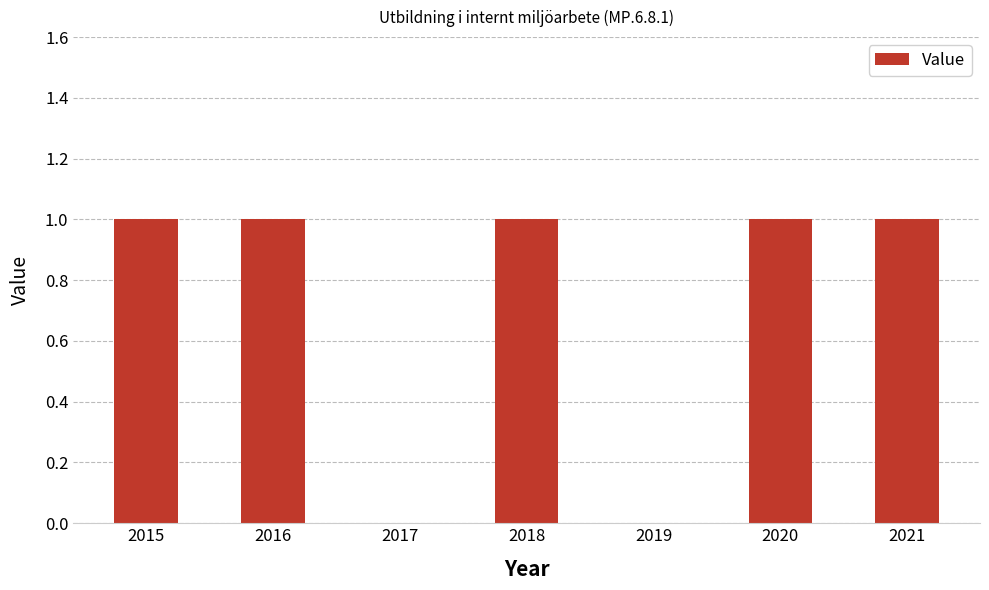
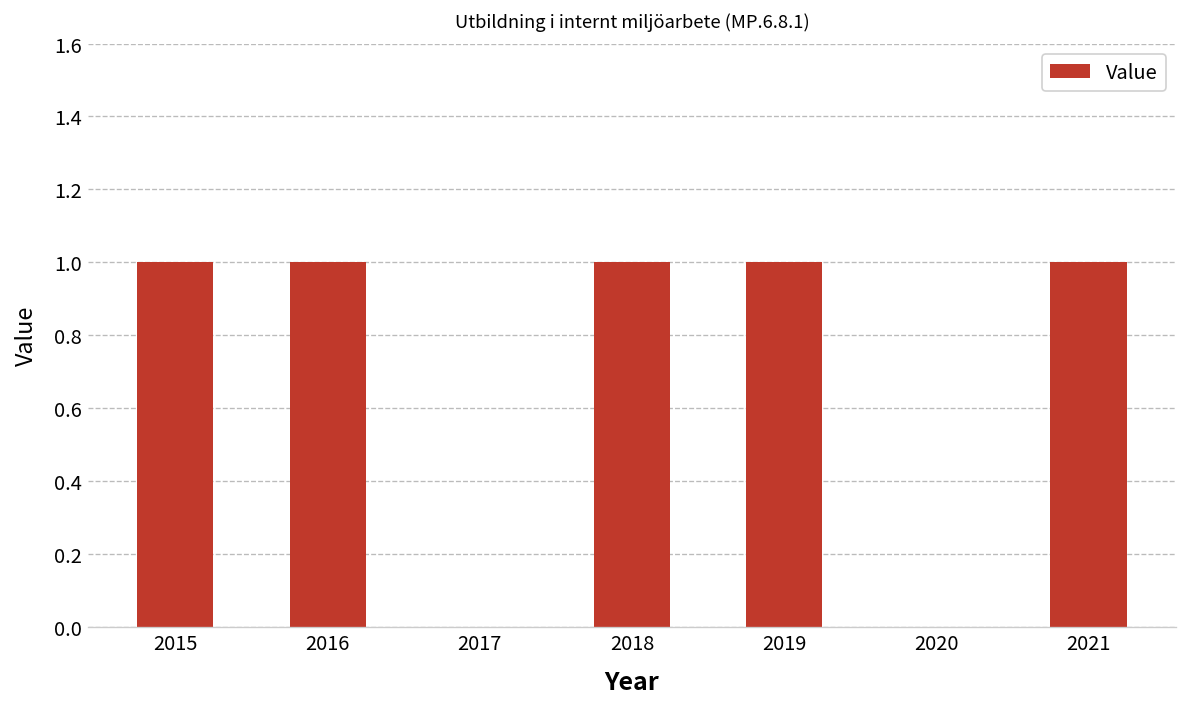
  {
    "2015": 1,
    "2016": 1,
    "2017": 0,
    "2018": 1,
-   "2019": 0,
-   "2020": 1,
+   "2019": 1,
+   "2020": 0,
    "2021": 1
  }
